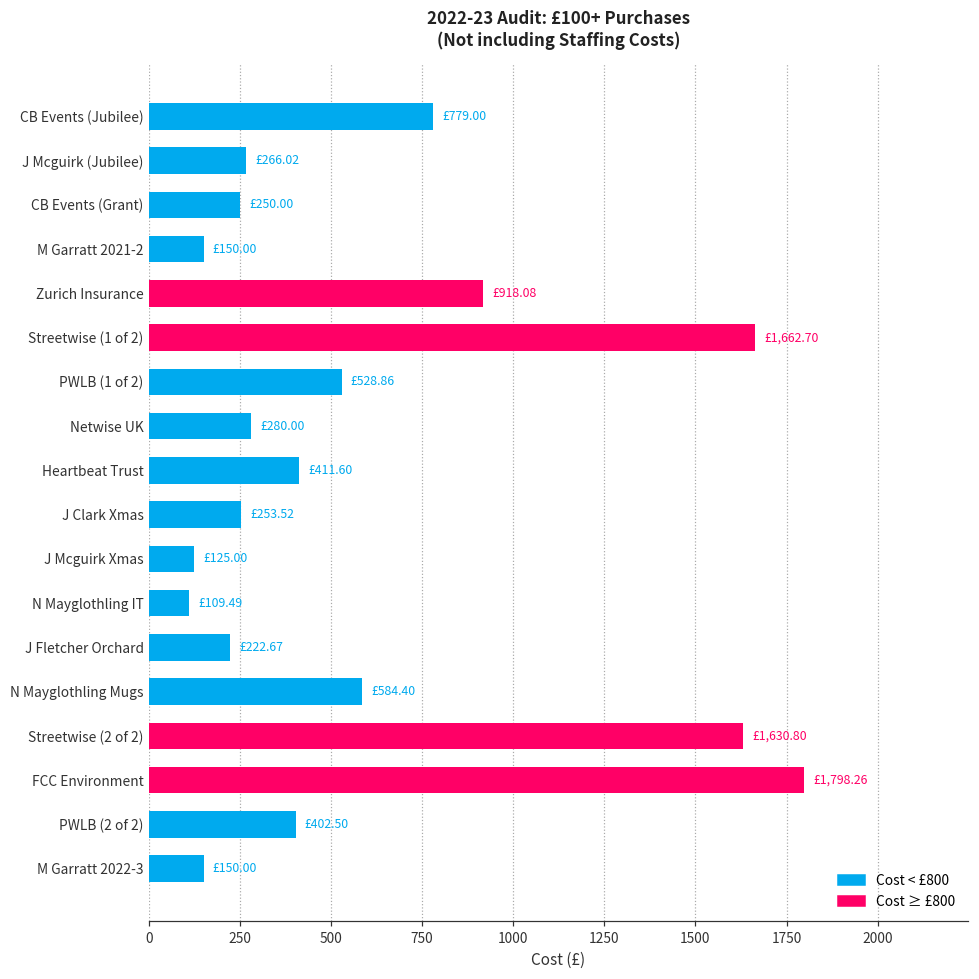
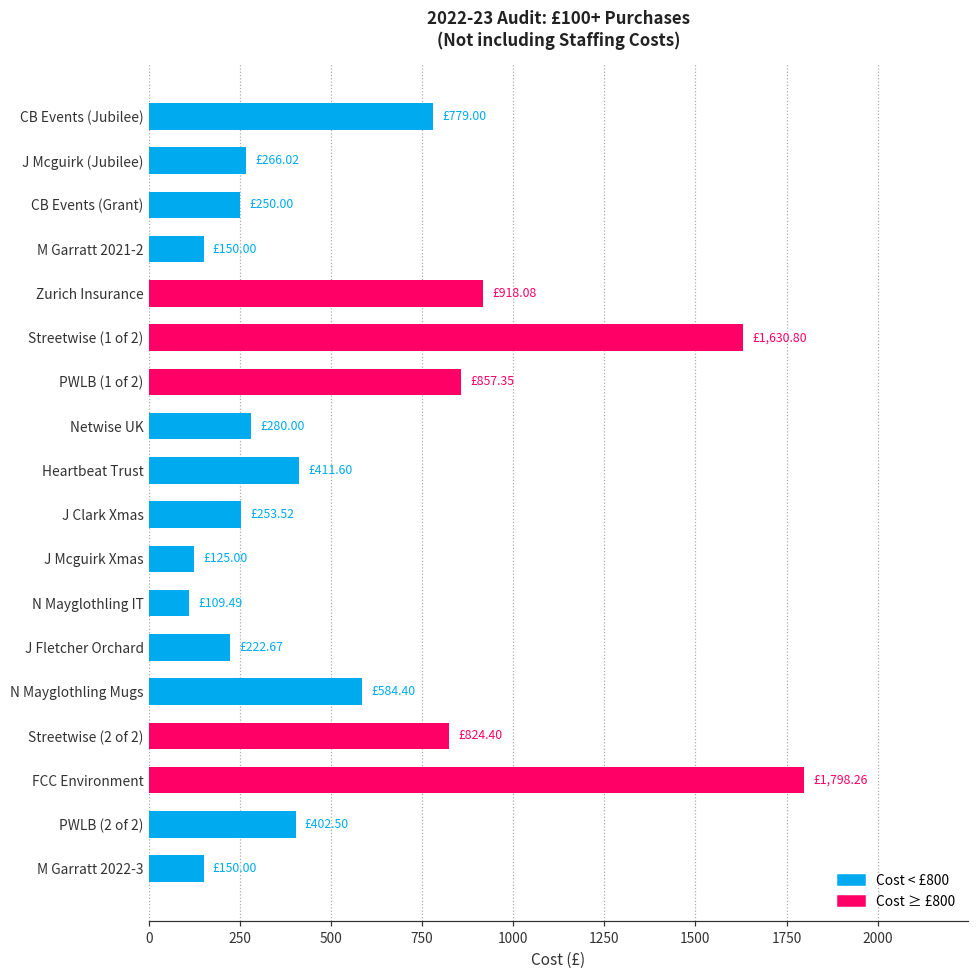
  {
    "CB Events (Jubilee)": "£779.00",
    "J Mcguirk (Jubilee)": "£266.02",
    "CB Events (Grant)": "£250.00",
    "M Garratt 2021-2": "£150.00",
    "Zurich Insurance": "£918.08",
-   "Streetwise (1 of 2)": "£1,662.70",
-   "PWLB (1 of 2)": "£528.86",
+   "Streetwise (1 of 2)": "£1,630.80",
+   "PWLB (1 of 2)": "£857.35",
    "Netwise UK": "£280.00",
    "Heartbeat Trust": "£411.60",
    "J Clark Xmas": "£253.52",
    "J Mcguirk Xmas": "£125.00",
    "N Mayglothling IT": "£109.49",
    "J Fletcher Orchard": "£222.67",
    "N Mayglothling Mugs": "£584.40",
-   "Streetwise (2 of 2)": "£1,630.80",
+   "Streetwise (2 of 2)": "£824.40",
    "FCC Environment": "£1,798.26",
    "PWLB (2 of 2)": "£402.50",
    "M Garratt 2022-3": "£150.00"
  }
